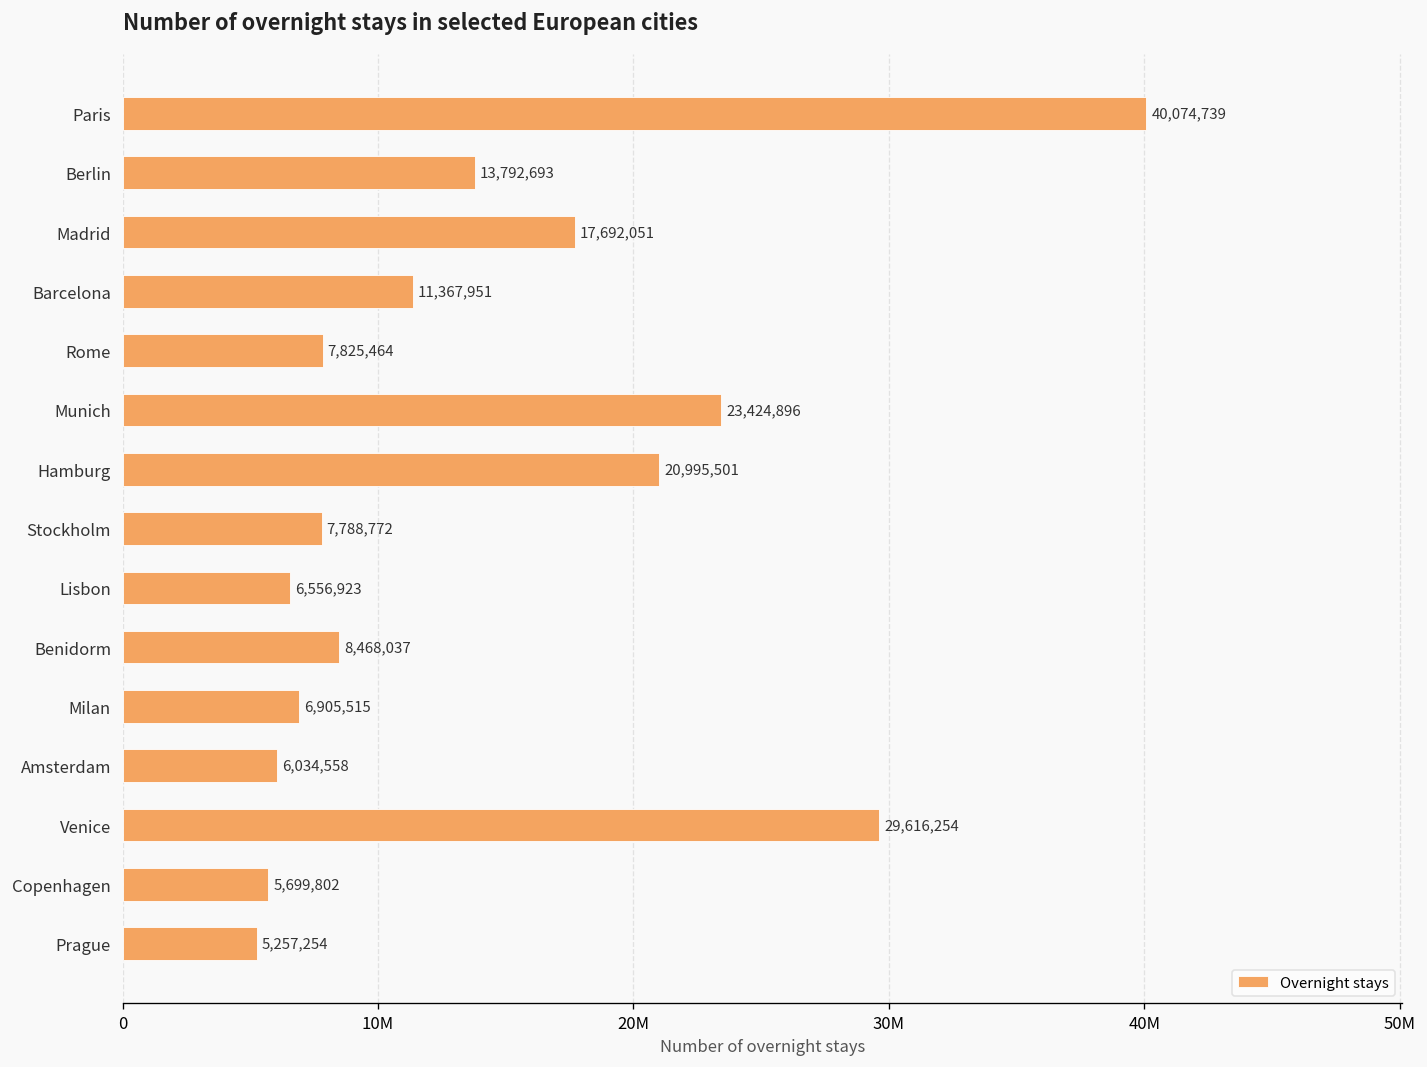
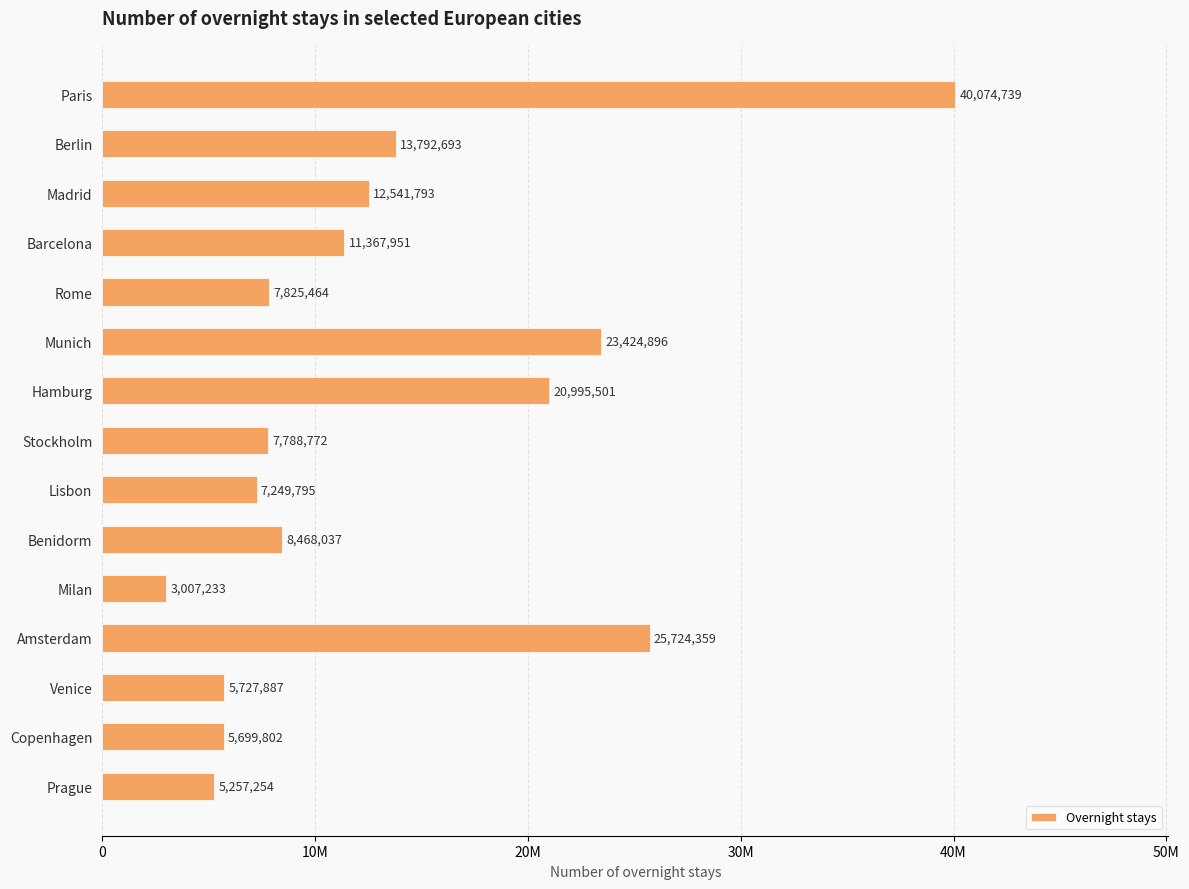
  {
    "Paris": "40,074,739",
    "Berlin": "13,792,693",
-   "Madrid": "17,692,051",
+   "Madrid": "12,541,793",
    "Barcelona": "11,367,951",
    "Rome": "7,825,464",
    "Munich": "23,424,896",
    "Hamburg": "20,995,501",
    "Stockholm": "7,788,772",
-   "Lisbon": "6,556,923",
+   "Lisbon": "7,249,795",
    "Benidorm": "8,468,037",
-   "Milan": "6,905,515",
-   "Amsterdam": "6,034,558",
-   "Venice": "29,616,254",
+   "Milan": "3,007,233",
+   "Amsterdam": "25,724,359",
+   "Venice": "5,727,887",
    "Copenhagen": "5,699,802",
    "Prague": "5,257,254"
  }
